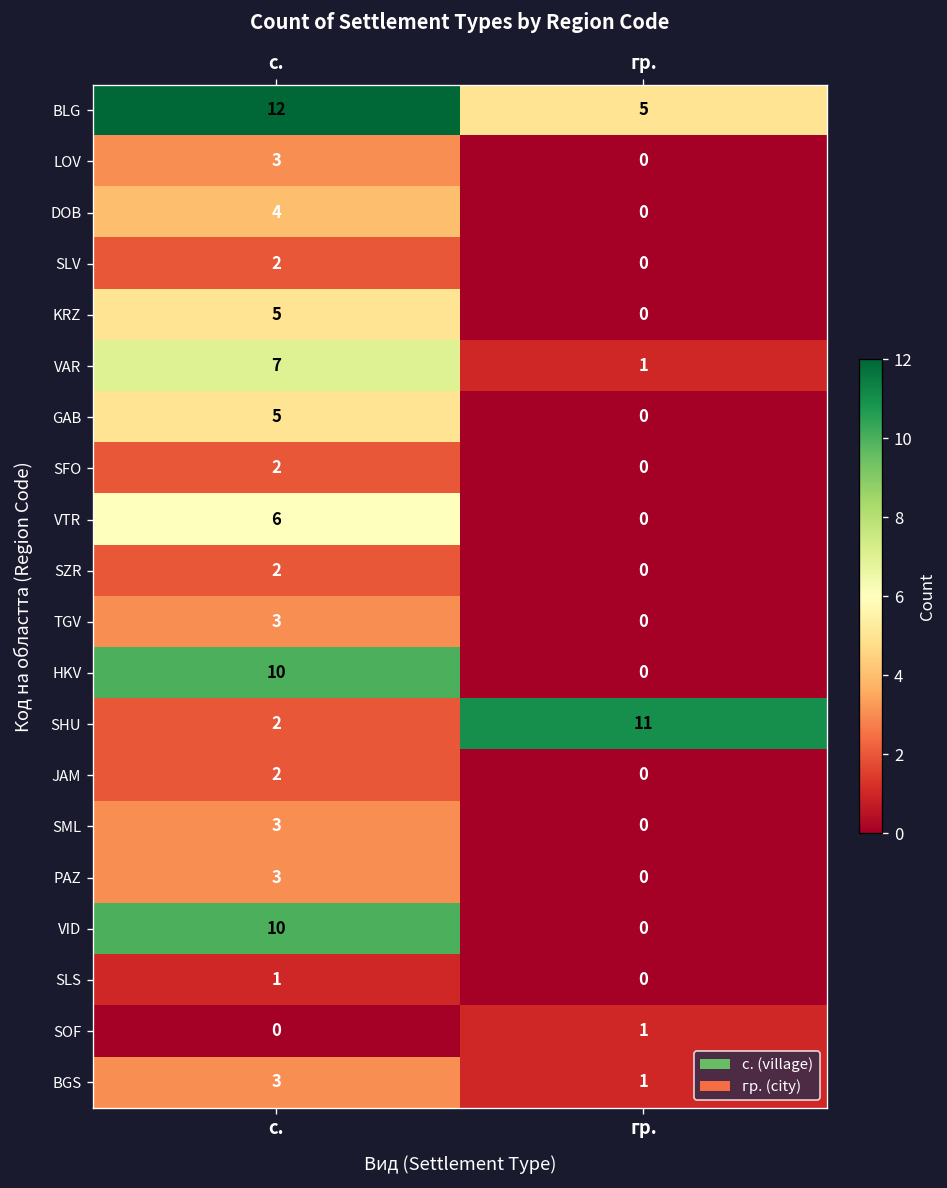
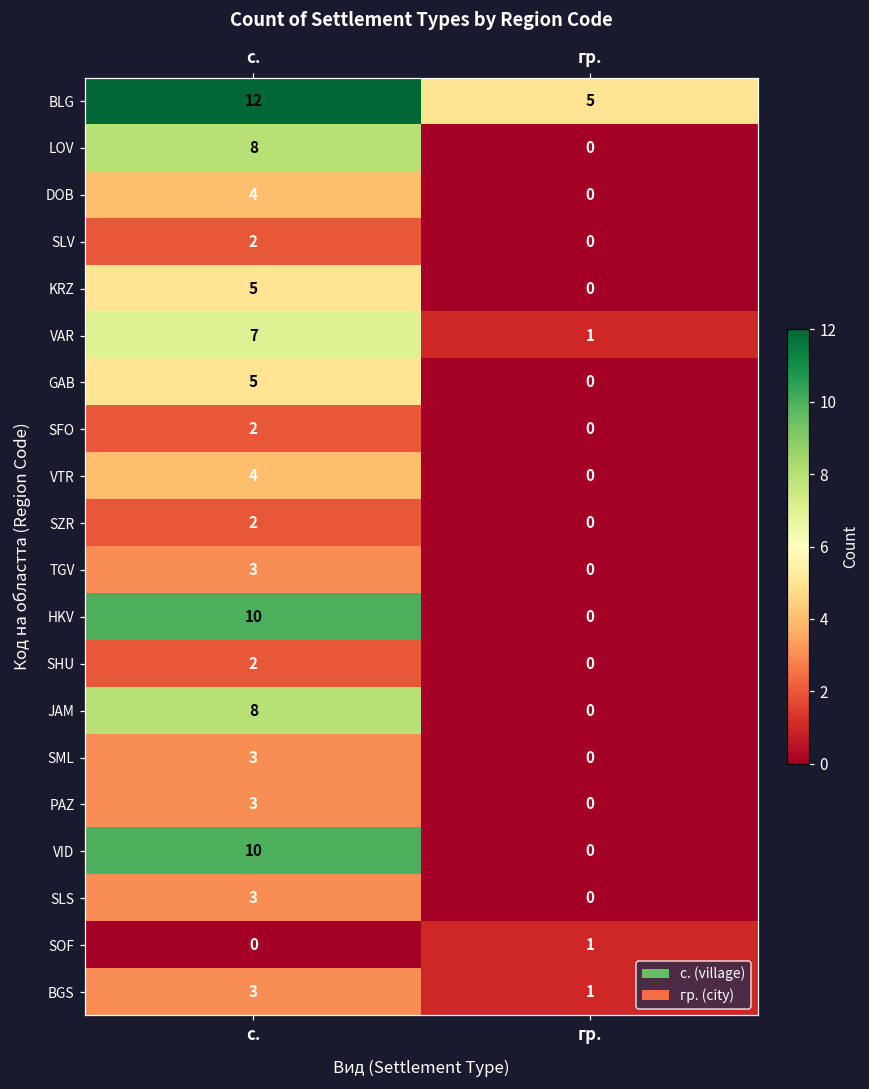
  {
    "BLG": {
      "с.": 12,
      "гр.": 5
    },
    "LOV": {
-     "с.": 3,
+     "с.": 8,
      "гр.": 0
    },
    "DOB": {
      "с.": 4,
      "гр.": 0
    },
    "SLV": {
      "с.": 2,
      "гр.": 0
    },
    "KRZ": {
      "с.": 5,
      "гр.": 0
    },
    "VAR": {
      "с.": 7,
      "гр.": 1
    },
    "GAB": {
      "с.": 5,
      "гр.": 0
    },
    "SFO": {
      "с.": 2,
      "гр.": 0
    },
    "VTR": {
-     "с.": 6,
+     "с.": 4,
      "гр.": 0
    },
    "SZR": {
      "с.": 2,
      "гр.": 0
    },
    "TGV": {
      "с.": 3,
      "гр.": 0
    },
    "HKV": {
      "с.": 10,
      "гр.": 0
    },
    "SHU": {
      "с.": 2,
-     "гр.": 11
+     "гр.": 0
    },
    "JAM": {
-     "с.": 2,
+     "с.": 8,
      "гр.": 0
    },
    "SML": {
      "с.": 3,
      "гр.": 0
    },
    "PAZ": {
      "с.": 3,
      "гр.": 0
    },
    "VID": {
      "с.": 10,
      "гр.": 0
    },
    "SLS": {
-     "с.": 1,
+     "с.": 3,
      "гр.": 0
    },
    "SOF": {
      "с.": 0,
      "гр.": 1
    },
    "BGS": {
      "с.": 3,
      "гр.": 1
    }
  }
